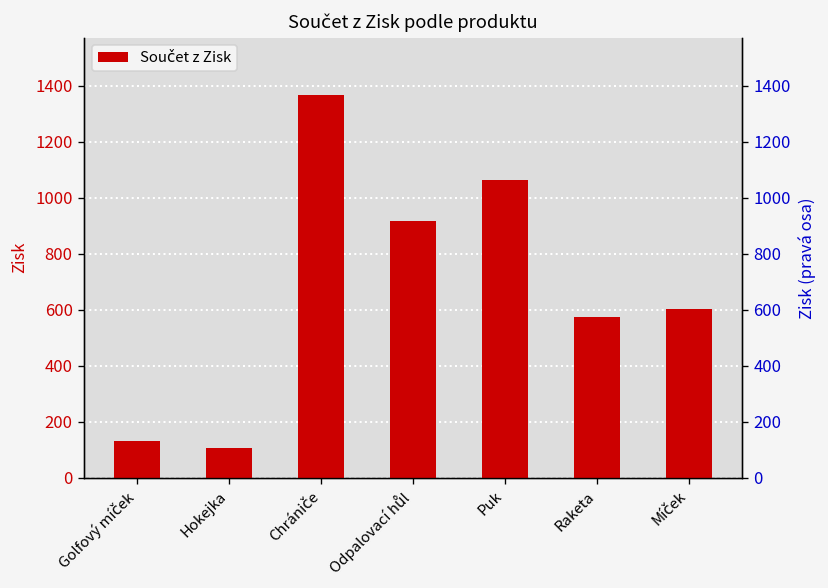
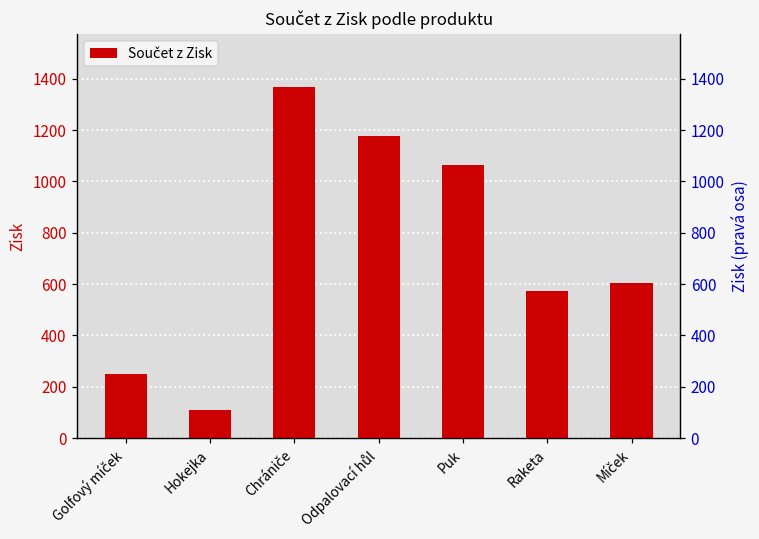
  {
-   "Golfový míček": 130,
+   "Golfový míček": 250,
    "Hokejka": 110,
    "Chrániče": 1370,
-   "Odpalovací hůl": 920,
+   "Odpalovací hůl": 1180,
    "Puk": 1070,
    "Raketa": 580,
    "Míček": 600
  }
